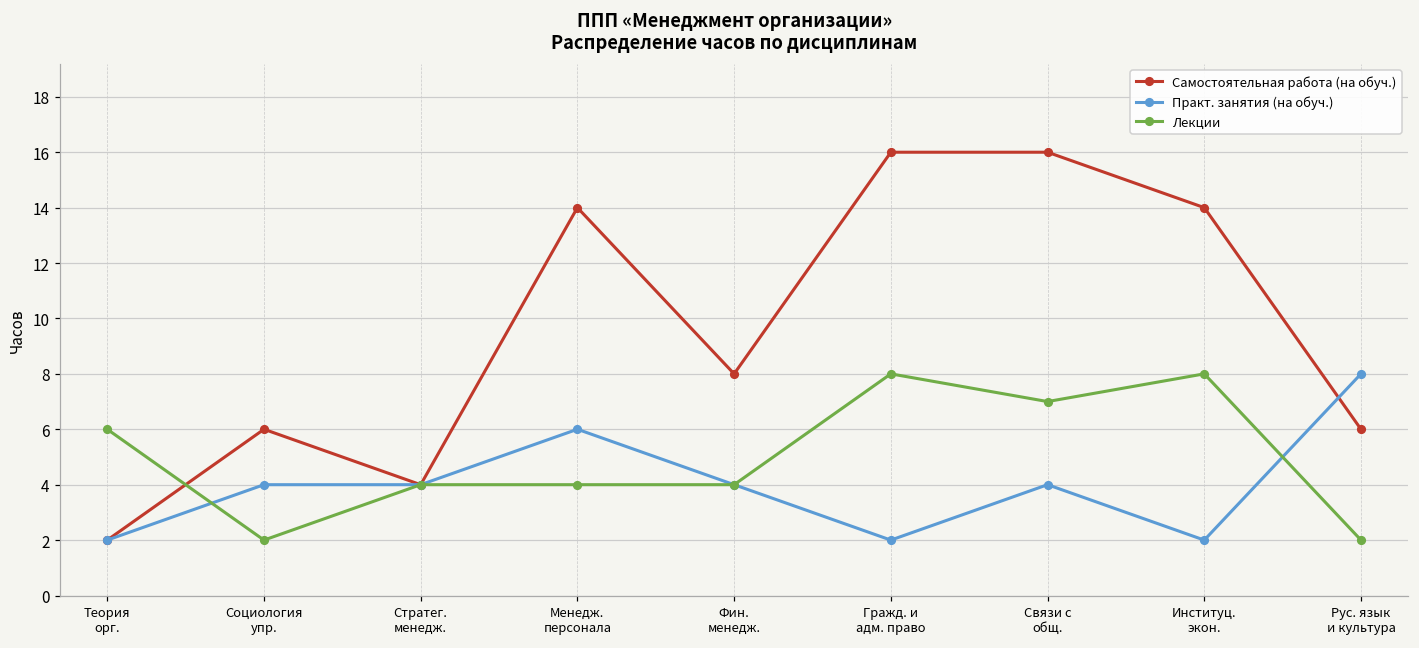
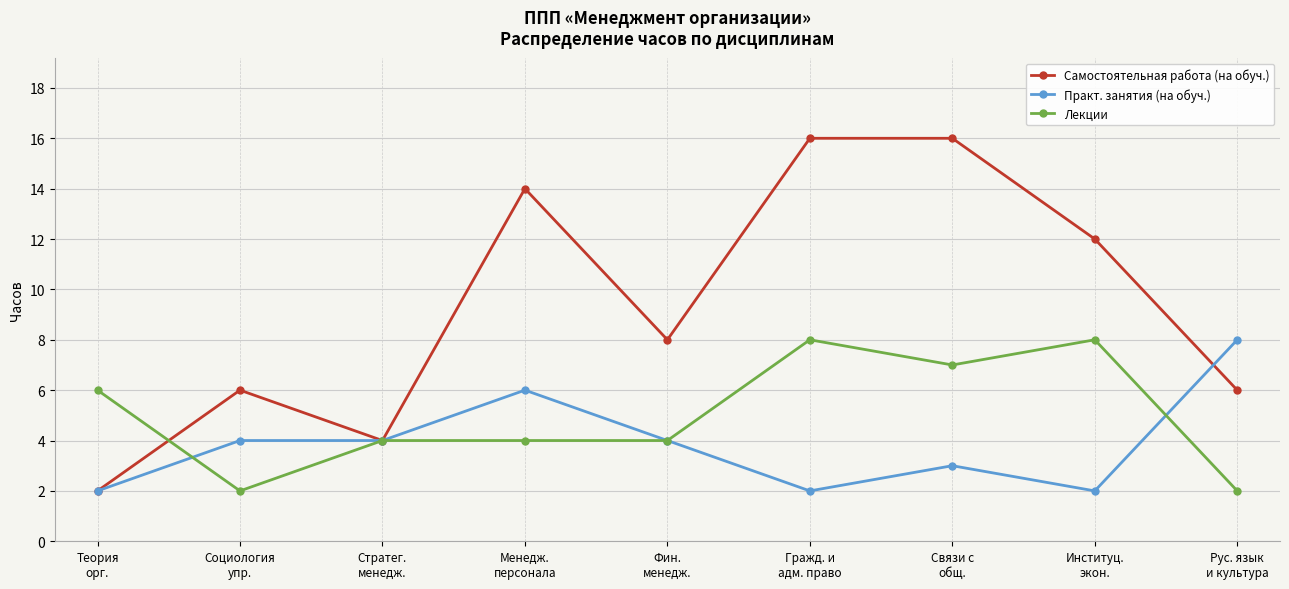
  {
    "Самостоятельная работа (на обуч.)": {
      "Социология упр.": 6,
      "Менедж. персонала": 14,
      "Фин. менедж.": 8,
      "Гражд. и адм. право": 16,
      "Связи с общ.": 16,
-     "Институц. экон.": 14,
+     "Институц. экон.": 12,
      "Рус. язык и культура": 6
    },
    "Практ. занятия (на обуч.)": {
      "Социология упр.": 4,
      "Менедж. персонала": 6,
      "Гражд. и адм. право": 2,
-     "Связи с общ.": 4,
+     "Связи с общ.": 3,
      "Институц. экон.": 2,
      "Рус. язык и культура": 8
    },
    "Лекции": {
      "Теория орг.": 6,
      "Социология упр.": 2,
      "Менедж. персонала": 4,
      "Гражд. и адм. право": 8,
      "Связи с общ.": 7,
      "Институц. экон.": 8,
      "Рус. язык и культура": 2
    }
  }
